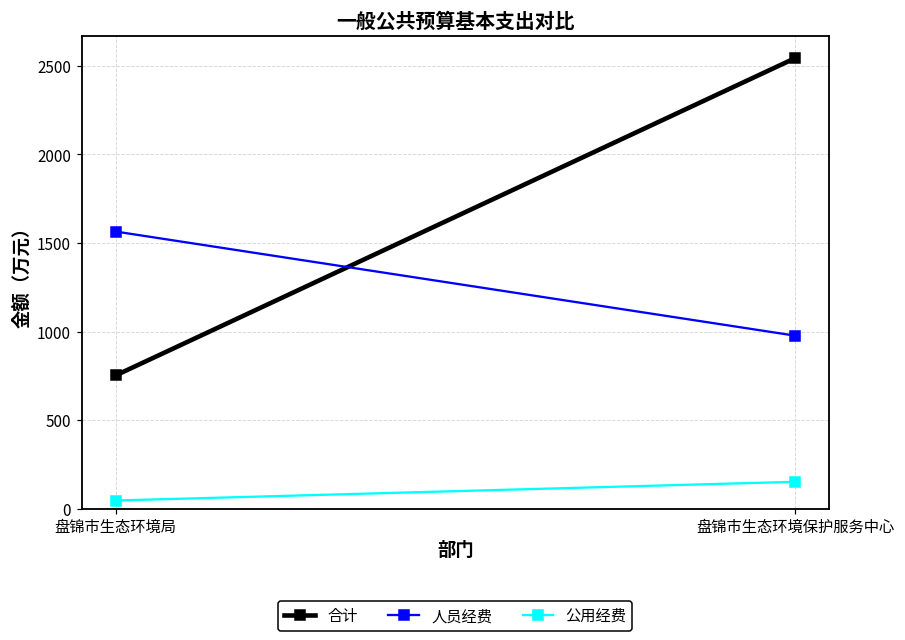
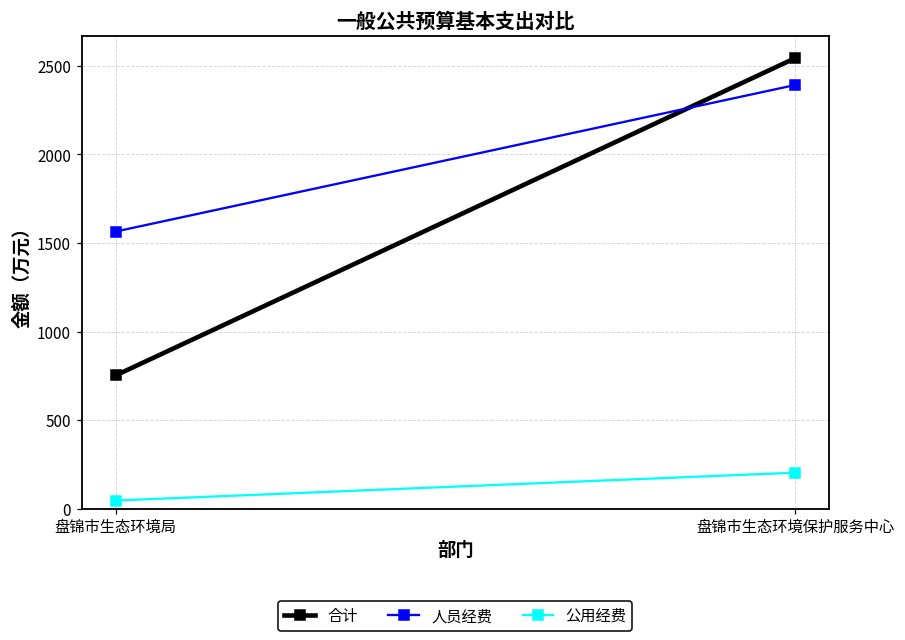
  {
    "合计": {
      "盘锦市生态环境局": 750,
      "盘锦市生态环境保护服务中心": 2540
    },
    "人员经费": {
      "盘锦市生态环境局": 1560,
-     "盘锦市生态环境保护服务中心": 980
+     "盘锦市生态环境保护服务中心": 2390
    },
    "公用经费": {
      "盘锦市生态环境局": 50,
-     "盘锦市生态环境保护服务中心": 150
+     "盘锦市生态环境保护服务中心": 200
    }
  }
